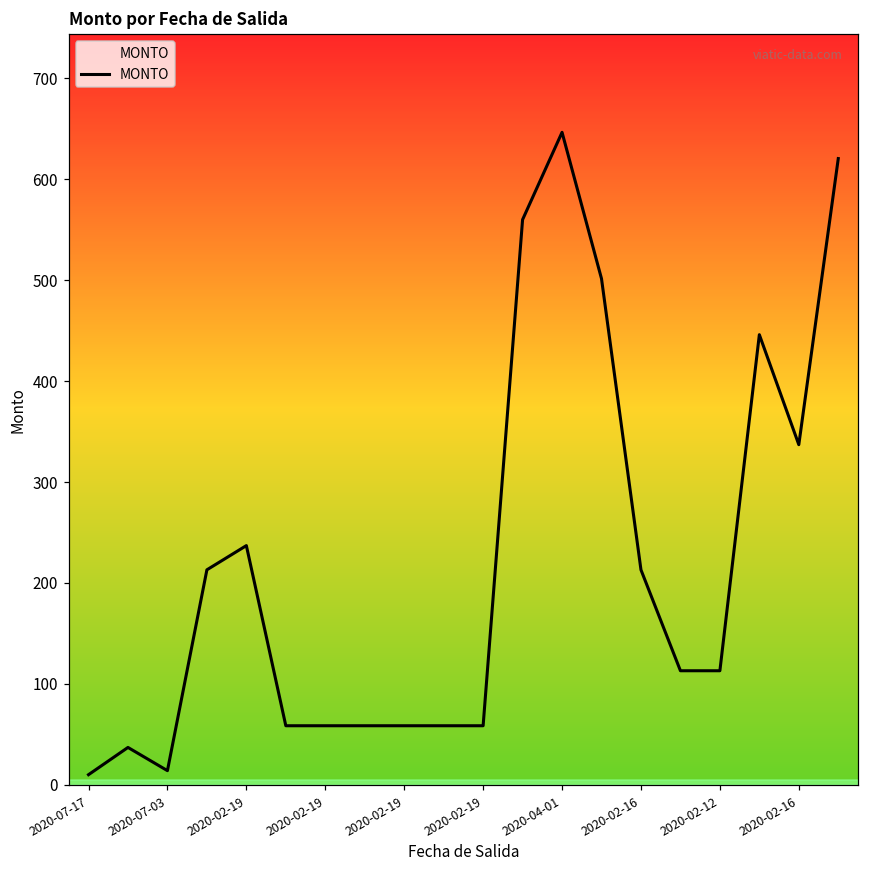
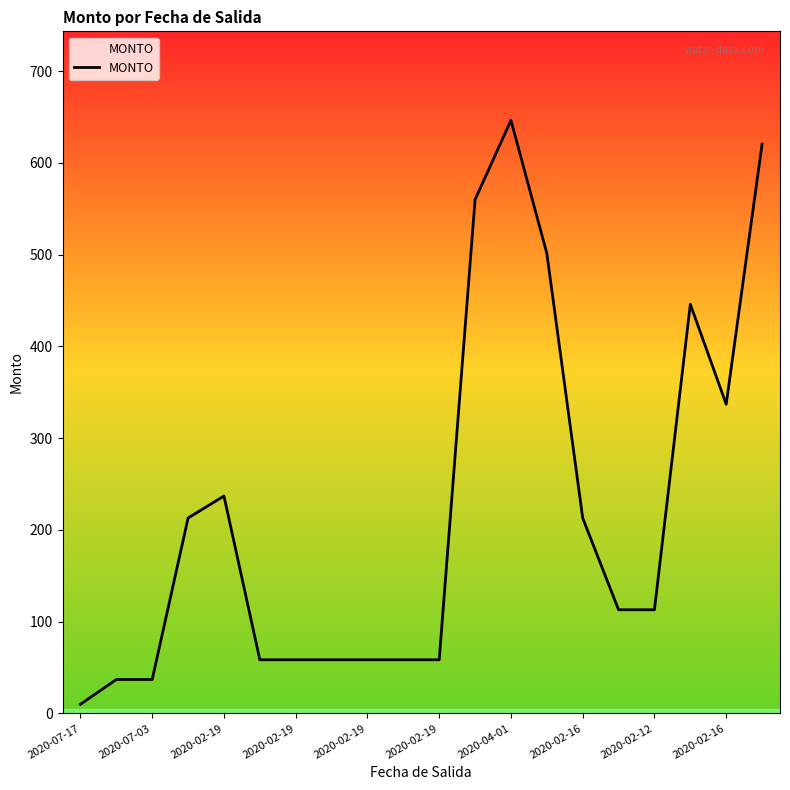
  {
    "2020-07-17": 10,
-   "2020-07-03": 10,
+   "2020-07-03": 40,
    "2020-04-01": 650
  }
